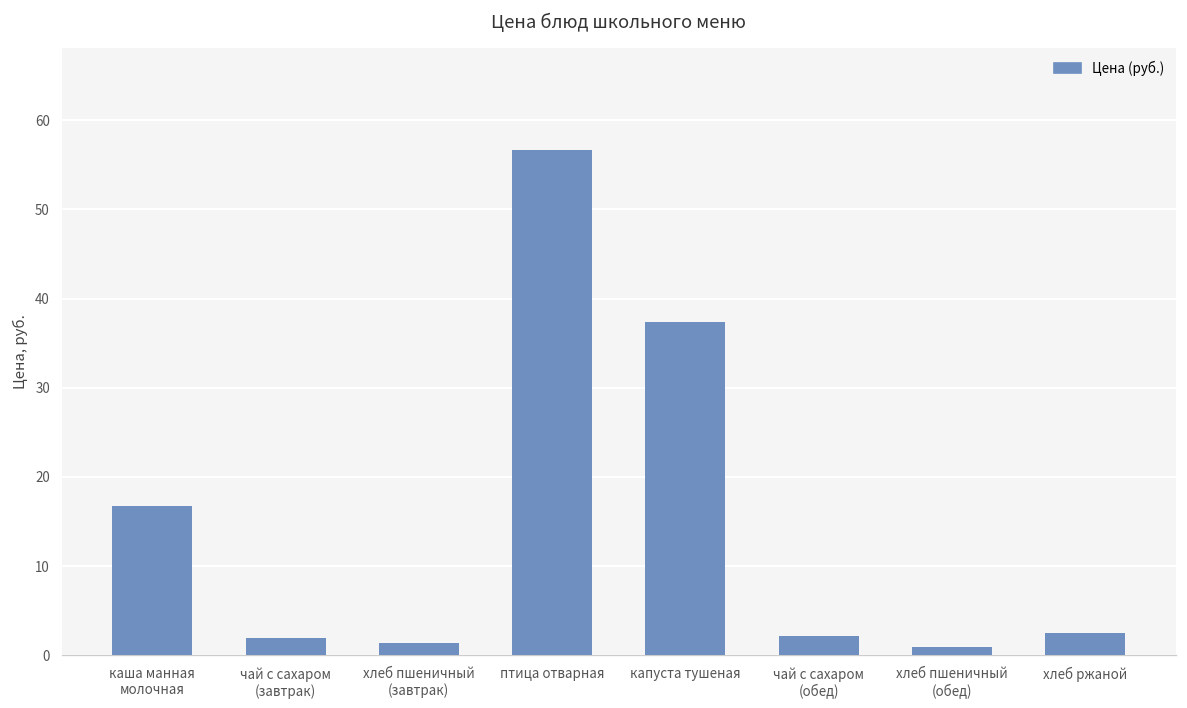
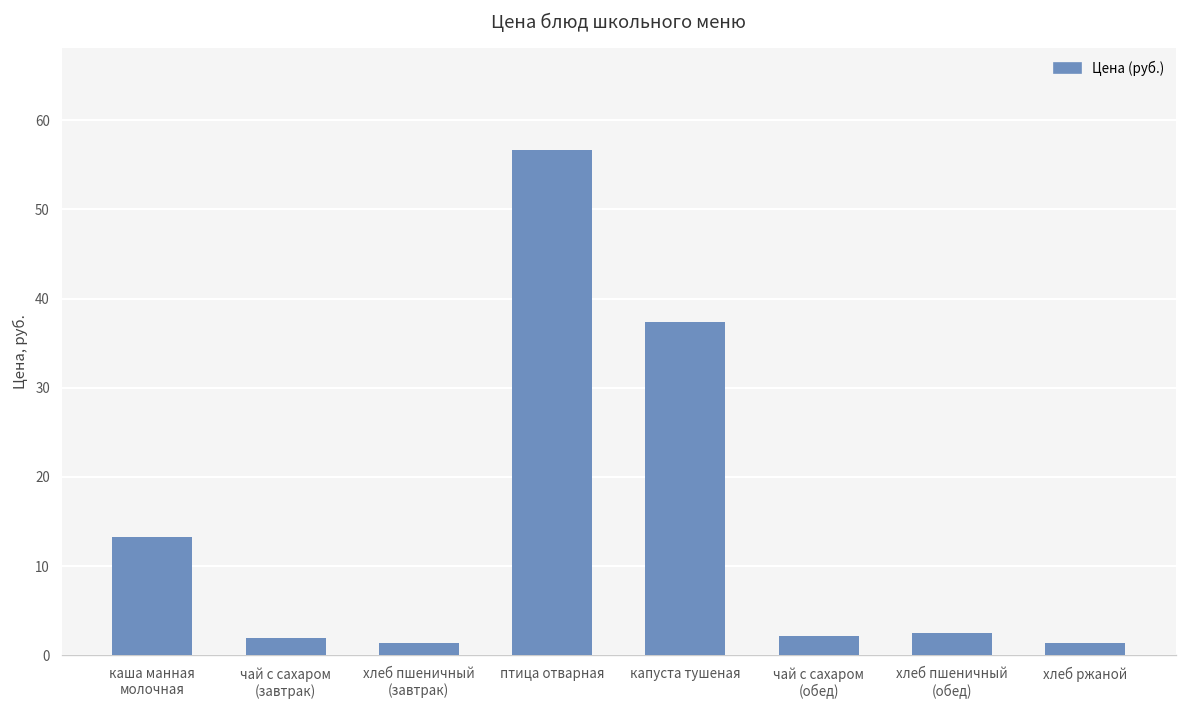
  {
-   "каша манная молочная": 17,
+   "каша манная молочная": 13,
    "чай с сахаром (завтрак)": 2,
    "хлеб пшеничный (завтрак)": 1,
    "птица отварная": 57,
    "капуста тушеная": 37,
    "чай с сахаром (обед)": 2,
-   "хлеб пшеничный (обед)": 1,
-   "хлеб ржаной": 3
+   "хлеб пшеничный (обед)": 3,
+   "хлеб ржаной": 1
  }
